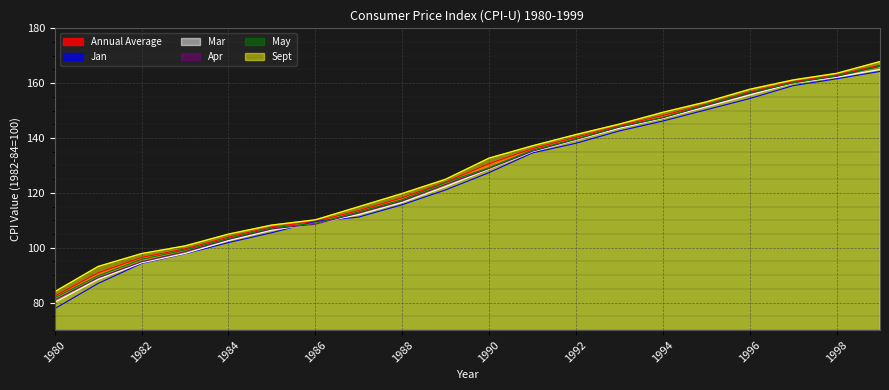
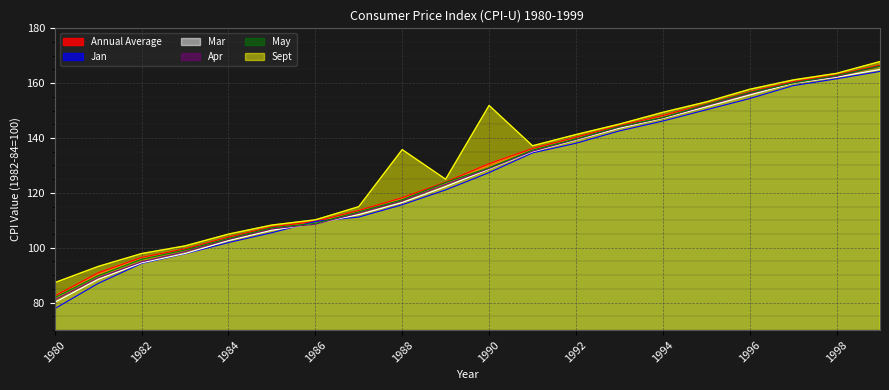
  {
    "Annual Average": {
      "1990": 131
    },
    "Jan": {
      "1980": 78,
      "1990": 127,
      "1992": 138,
      "1994": 146,
      "1996": 154
    },
    "Sept": {
-     "1980": 84,
+     "1980": 87,
      "1982": 98,
      "1984": 105,
-     "1988": 120,
-     "1990": 133,
+     "1988": 136,
+     "1990": 152,
      "1992": 141,
      "1994": 149,
      "1996": 158
    }
  }
